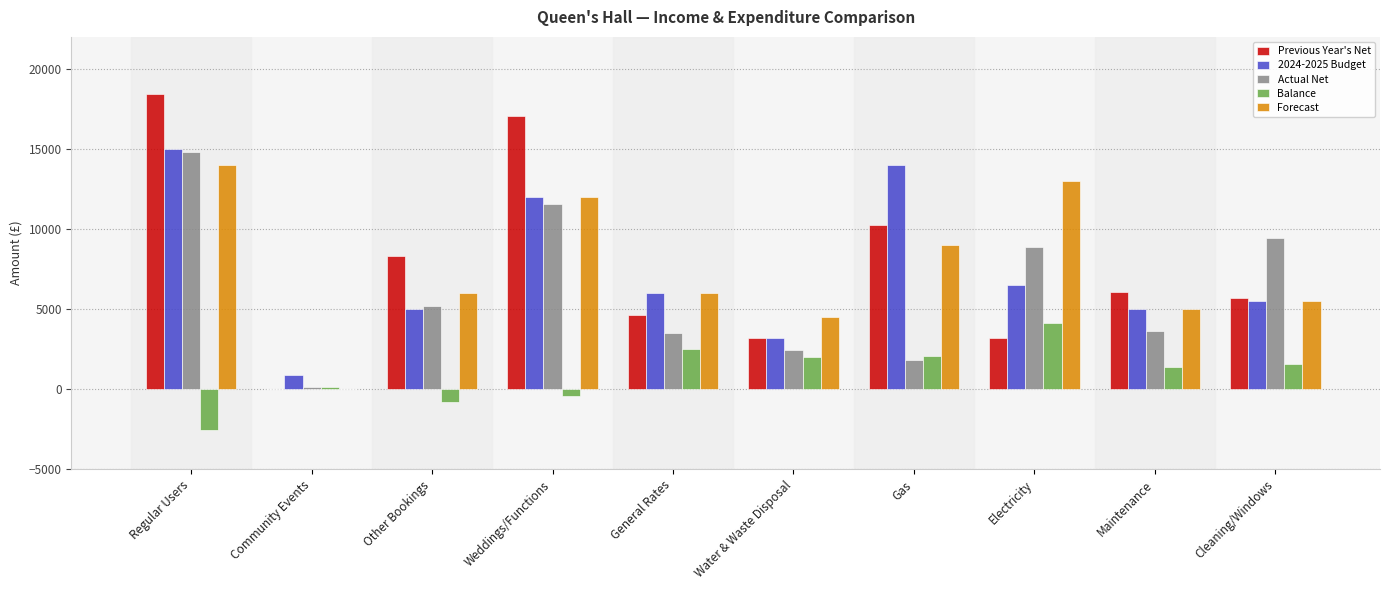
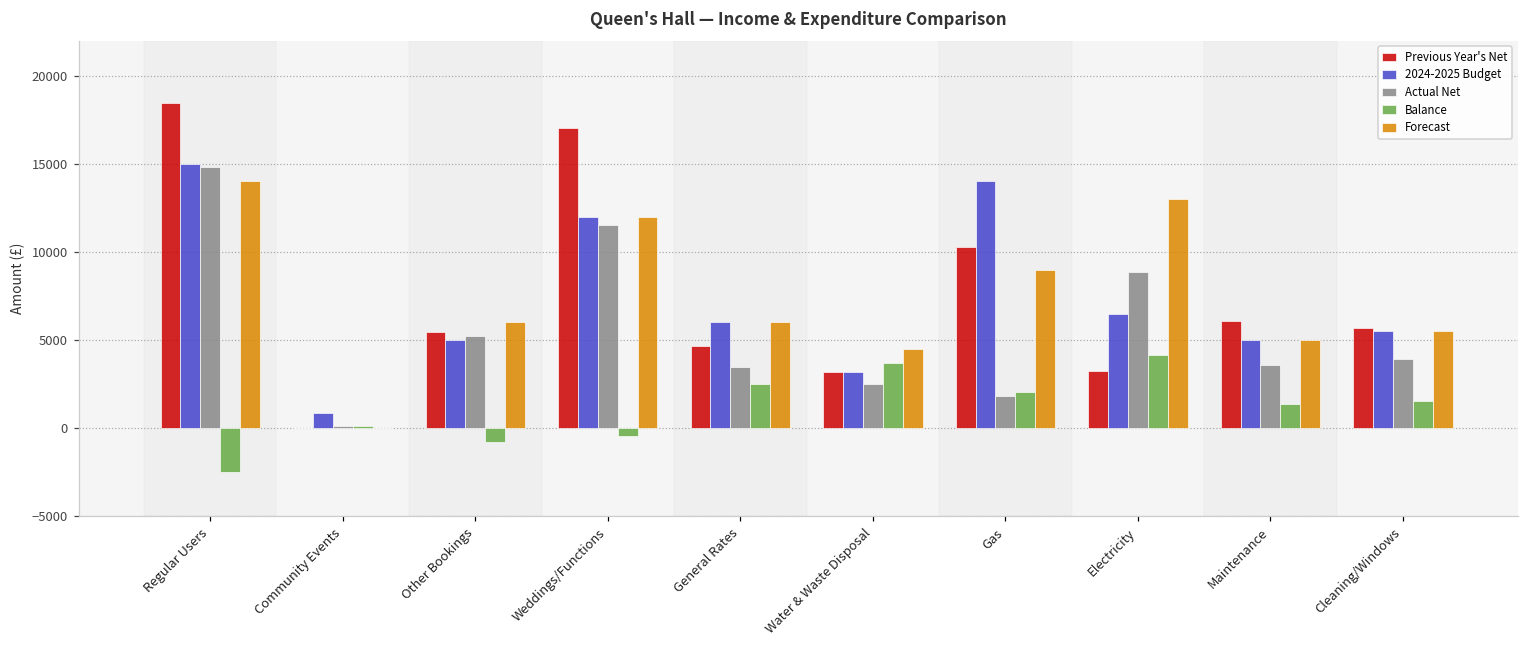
  {
    "Previous Year's Net": {
      "Regular Users": 18400,
-     "Other Bookings": 8300,
+     "Other Bookings": 5400,
      "Weddings/Functions": 17000,
      "General Rates": 4700,
      "Water & Waste Disposal": 3200,
      "Gas": 10300,
      "Electricity": 3200,
      "Maintenance": 6100,
      "Cleaning/Windows": 5700
    },
    "2024-2025 Budget": {
      "Regular Users": 15000,
      "Community Events": 900,
      "Other Bookings": 5000,
      "Weddings/Functions": 12000,
      "General Rates": 6000,
      "Water & Waste Disposal": 3200,
      "Gas": 14000,
      "Electricity": 6500,
      "Maintenance": 5000,
      "Cleaning/Windows": 5500
    },
    "Actual Net": {
      "Regular Users": 14800,
      "Other Bookings": 5200,
      "Weddings/Functions": 11600,
      "General Rates": 3500,
      "Water & Waste Disposal": 2500,
      "Gas": 1900,
      "Electricity": 8900,
      "Maintenance": 3600,
-     "Cleaning/Windows": 9500
+     "Cleaning/Windows": 3900
    },
    "Balance": {
      "Regular Users": -2500,
      "Other Bookings": -800,
      "Weddings/Functions": -400,
      "General Rates": 2500,
-     "Water & Waste Disposal": 2000,
+     "Water & Waste Disposal": 3700,
      "Gas": 2000,
      "Electricity": 4100,
      "Maintenance": 1400,
      "Cleaning/Windows": 1600
    },
    "Forecast": {
      "Regular Users": 14000,
      "Community Events": 0,
      "Other Bookings": 6000,
      "Weddings/Functions": 12000,
      "General Rates": 6000,
      "Water & Waste Disposal": 4500,
      "Gas": 9000,
      "Electricity": 13000,
      "Maintenance": 5000,
      "Cleaning/Windows": 5500
    }
  }
